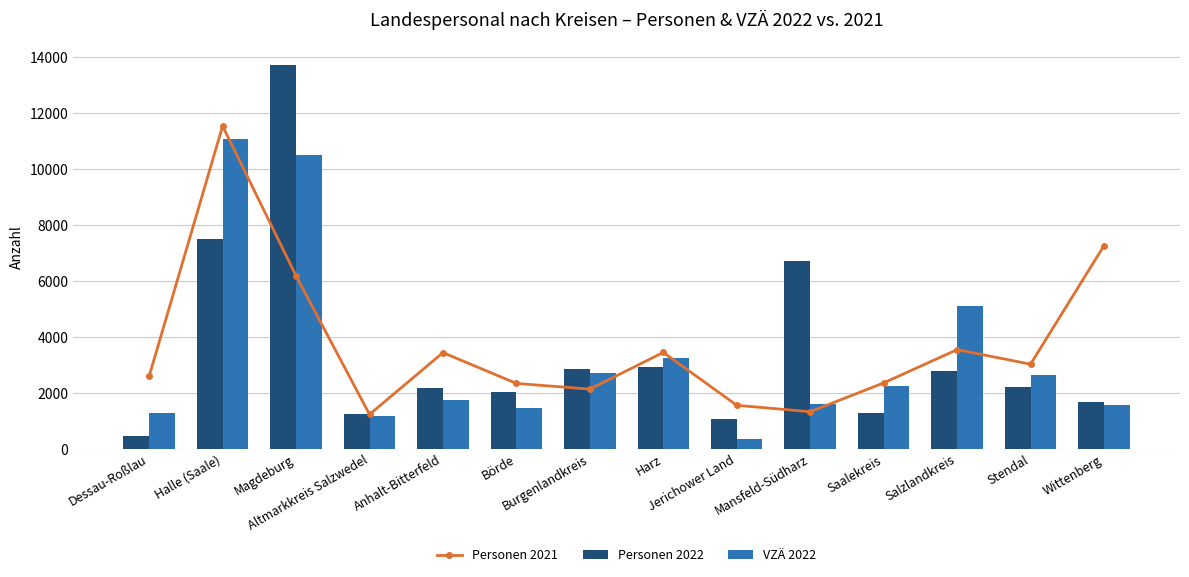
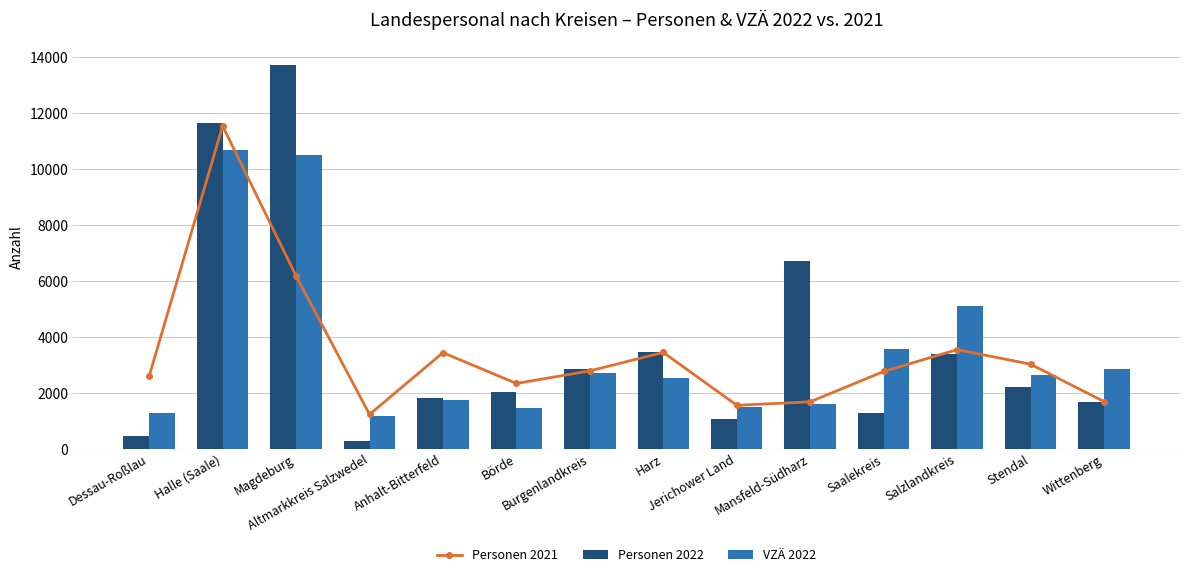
  {
    "Personen 2022": {
      "Dessau-Roßlau": 500,
-     "Halle (Saale)": 7500,
+     "Halle (Saale)": 11700,
      "Magdeburg": 13700,
-     "Altmarkkreis Salzwedel": 1200,
-     "Anhalt-Bitterfeld": 2200,
+     "Altmarkkreis Salzwedel": 300,
+     "Anhalt-Bitterfeld": 1800,
      "Börde": 2000,
      "Burgenlandkreis": 2900,
-     "Harz": 2900,
+     "Harz": 3500,
      "Jerichower Land": 1100,
      "Mansfeld-Südharz": 6700,
      "Saalekreis": 1300,
-     "Salzlandkreis": 2800,
+     "Salzlandkreis": 3400,
      "Stendal": 2200,
      "Wittenberg": 1700
    },
    "Personen 2021": {
      "Dessau-Roßlau": 2600,
      "Halle (Saale)": 11500,
      "Magdeburg": 6200,
      "Altmarkkreis Salzwedel": 1200,
      "Anhalt-Bitterfeld": 3400,
      "Börde": 2300,
-     "Burgenlandkreis": 2100,
+     "Burgenlandkreis": 2800,
      "Harz": 3500,
      "Jerichower Land": 1600,
-     "Mansfeld-Südharz": 1300,
-     "Saalekreis": 2400,
+     "Mansfeld-Südharz": 1700,
+     "Saalekreis": 2800,
      "Salzlandkreis": 3600,
      "Stendal": 3000,
-     "Wittenberg": 7300
+     "Wittenberg": 1700
    },
    "VZÄ 2022": {
      "Dessau-Roßlau": 1300,
-     "Halle (Saale)": 11100,
+     "Halle (Saale)": 10700,
      "Magdeburg": 10500,
      "Altmarkkreis Salzwedel": 1200,
      "Anhalt-Bitterfeld": 1700,
      "Börde": 1500,
      "Burgenlandkreis": 2700,
-     "Harz": 3300,
-     "Jerichower Land": 300,
+     "Harz": 2500,
+     "Jerichower Land": 1500,
      "Mansfeld-Südharz": 1600,
-     "Saalekreis": 2300,
+     "Saalekreis": 3600,
      "Salzlandkreis": 5100,
      "Stendal": 2600,
-     "Wittenberg": 1600
+     "Wittenberg": 2800
    }
  }
